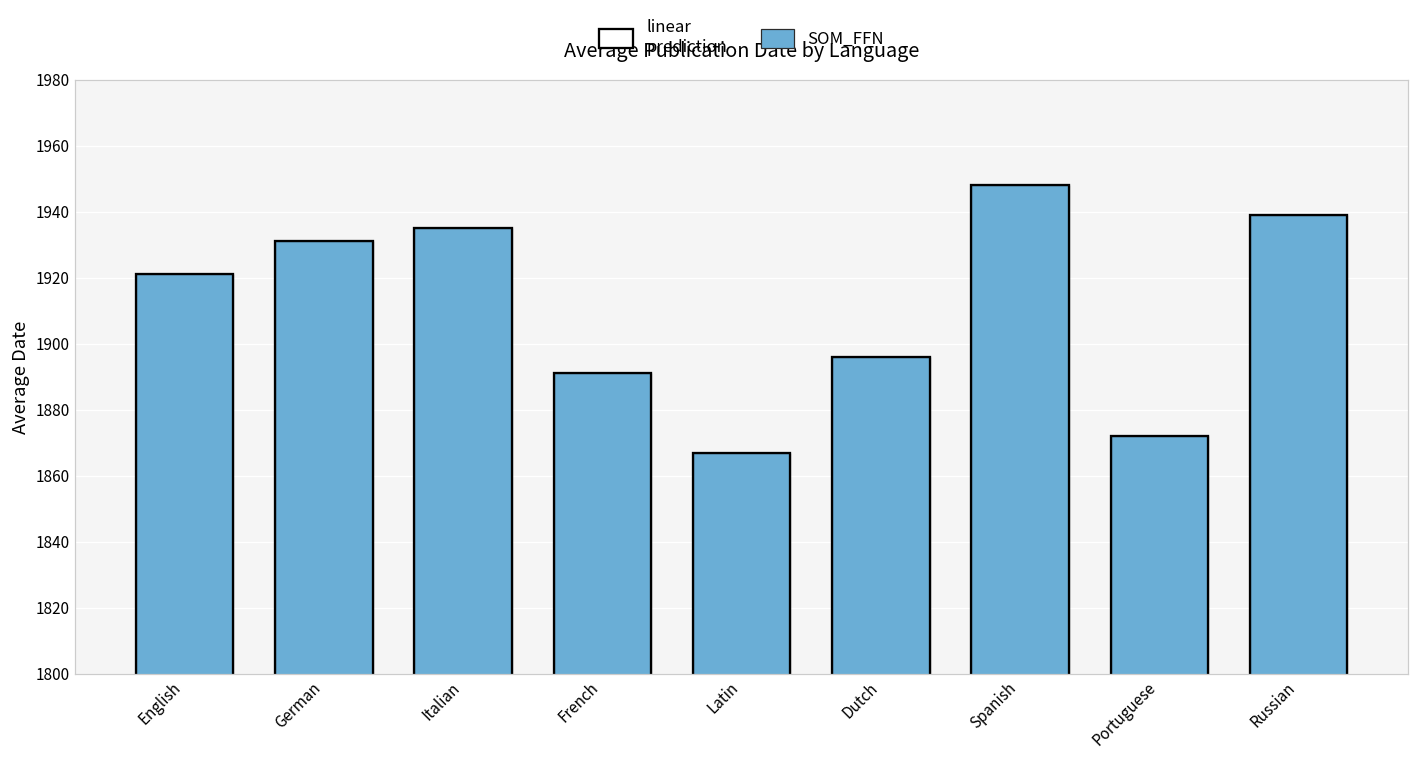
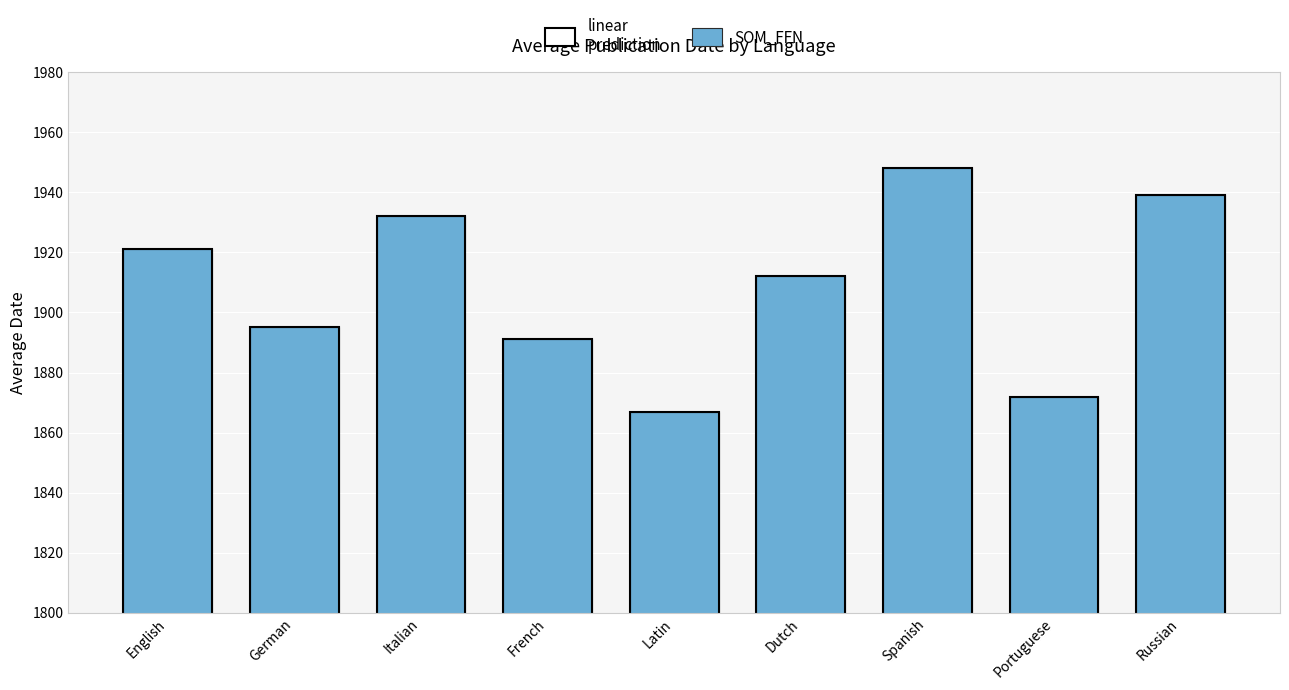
  {
    "SOM_FFN": {
      "English": 1921,
-     "German": 1931,
-     "Italian": 1935,
+     "German": 1895,
+     "Italian": 1932,
      "French": 1891,
      "Latin": 1867,
-     "Dutch": 1896,
+     "Dutch": 1912,
      "Spanish": 1948,
      "Portuguese": 1872,
      "Russian": 1939
    }
  }
